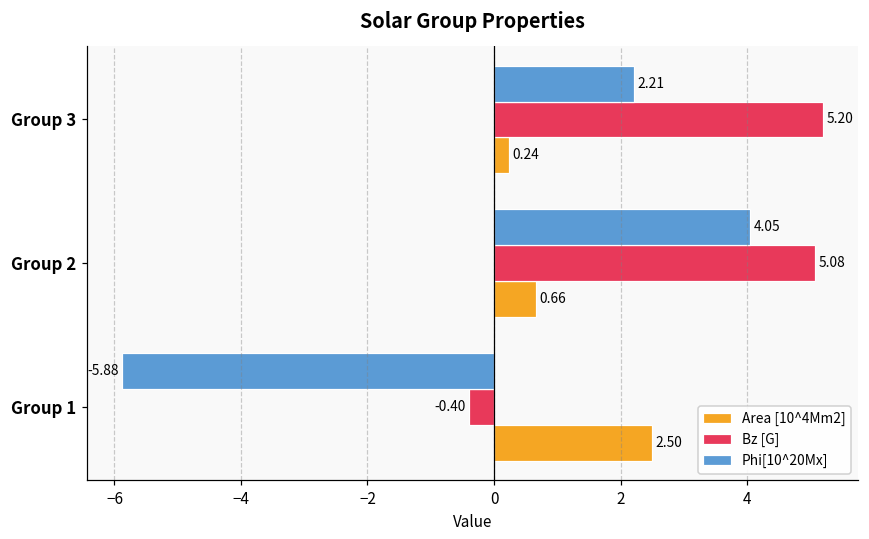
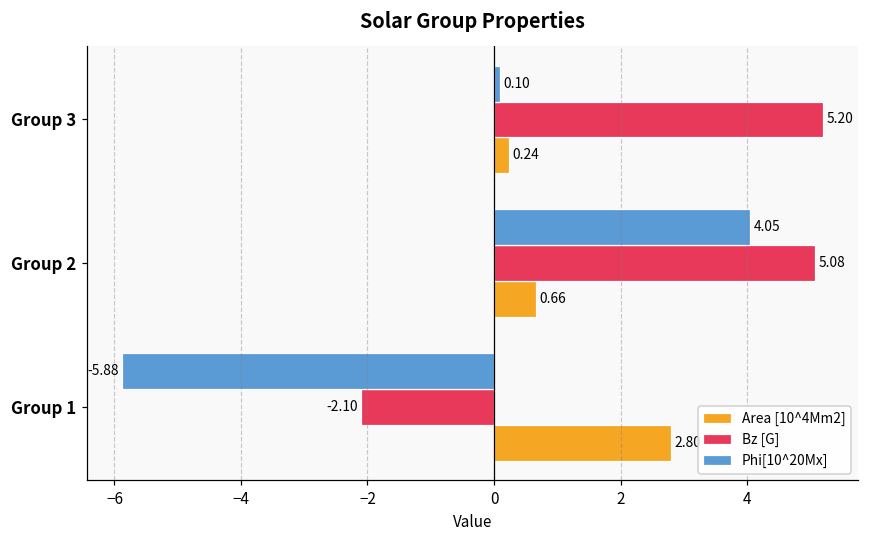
  {
    "Area [10^4Mm2]": {
-     "Group 1": 2.5
+     "Group 1": 2.8
    },
    "Bz [G]": {
      "Group 3": 5.20,
      "Group 2": 5.08,
-     "Group 1": -0.40
+     "Group 1": -2.10
    },
    "Phi[10^20Mx]": {
-     "Group 3": 2.21,
+     "Group 3": 0.10,
      "Group 2": 4.05,
      "Group 1": -5.88
    }
  }
